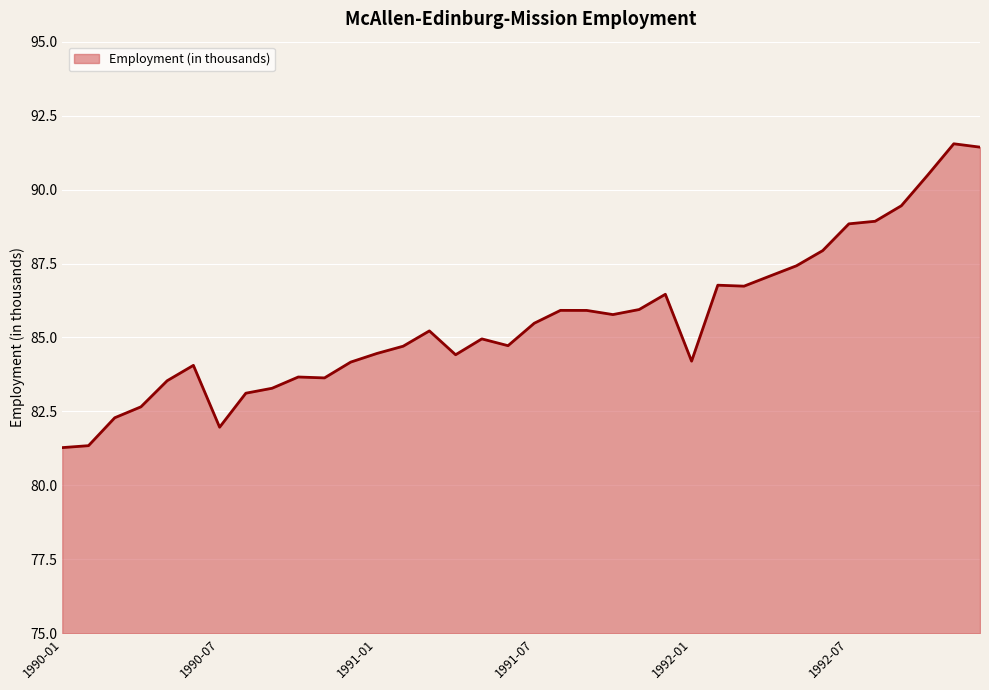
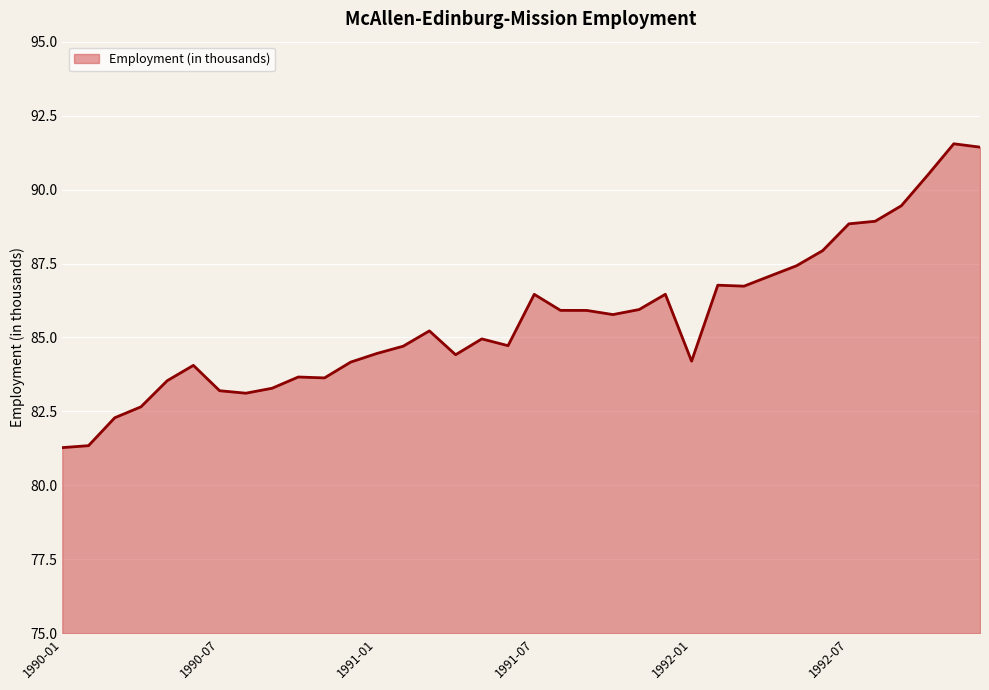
  {
    "1990-01": 81.3,
-   "1990-07": 82.0,
+   "1990-07": 83.2,
    "1991-01": 84.5,
-   "1991-07": 85.5,
+   "1991-07": 86.5,
    "1992-01": 84.2,
    "1992-07": 88.8
  }
